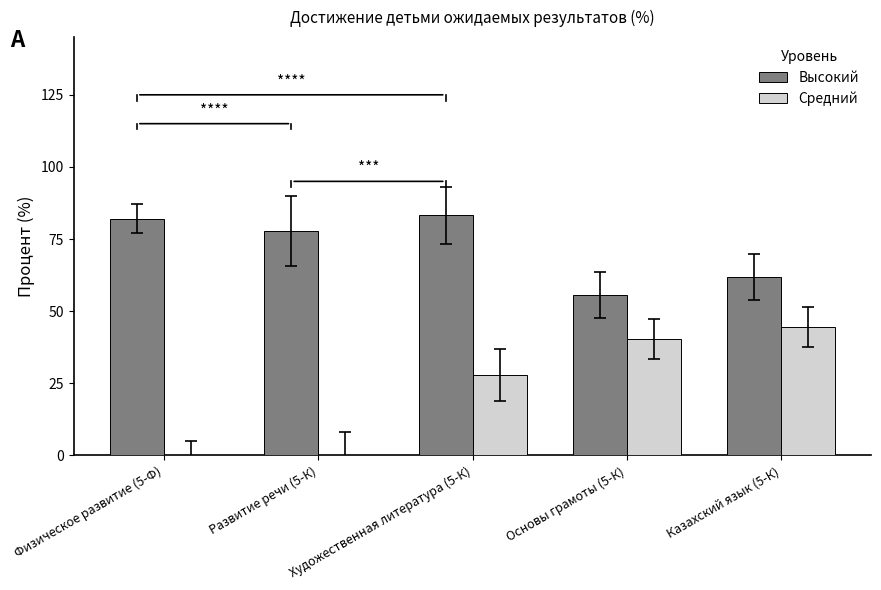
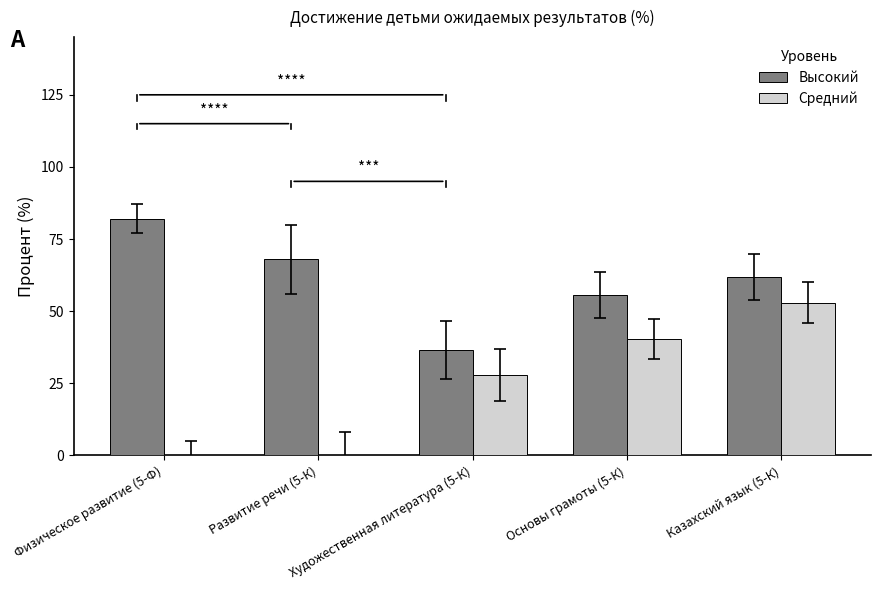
  {
    "Высокий": {
      "Физическое развитие (5-Ф)": 82,
-     "Развитие речи (5-К)": 78,
-     "Художественная литература (5-К)": 83,
+     "Развитие речи (5-К)": 68,
+     "Художественная литература (5-К)": 37,
      "Основы грамоты (5-К)": 56,
      "Казахский язык (5-К)": 62
    },
    "Средний": {
      "Физическое развитие (5-Ф)": 0,
      "Развитие речи (5-К)": 0,
      "Художественная литература (5-К)": 28,
      "Основы грамоты (5-К)": 40,
-     "Казахский язык (5-К)": 44
+     "Казахский язык (5-К)": 53
    }
  }
